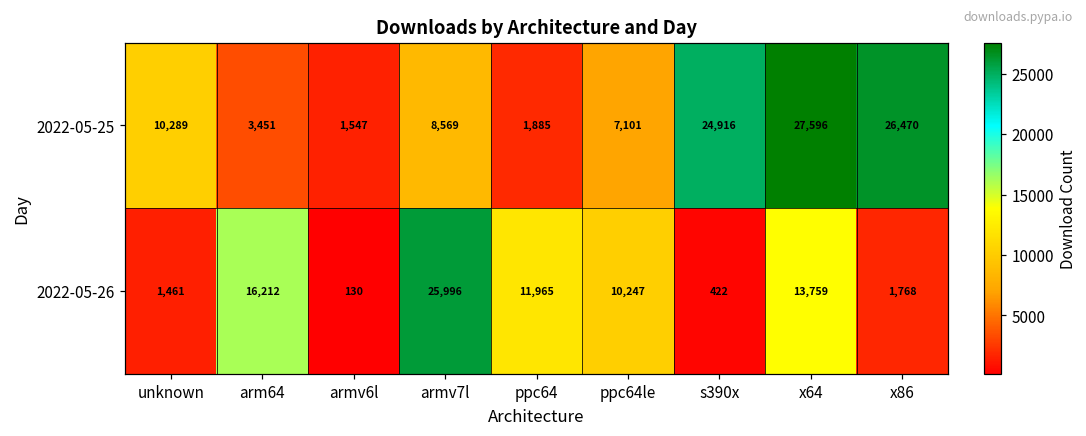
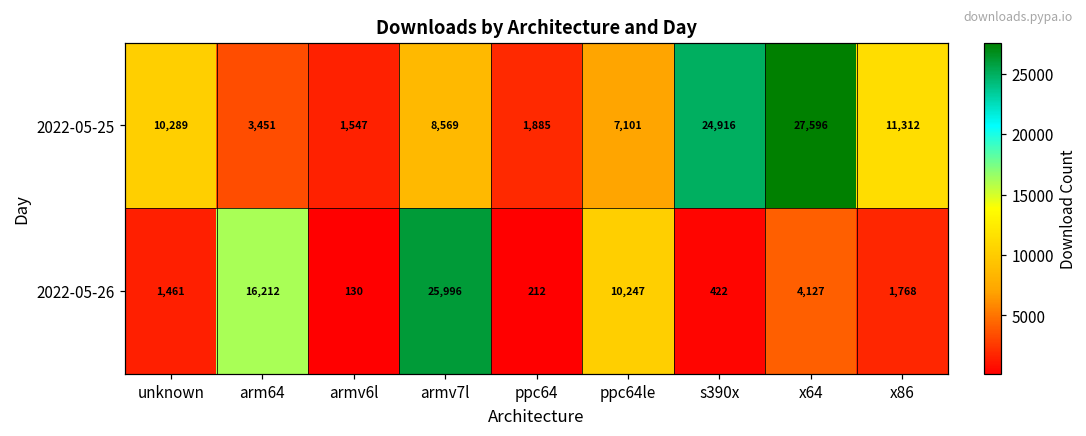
  {
    "2022-05-25": {
      "unknown": "10,289",
      "arm64": "3,451",
      "armv6l": "1,547",
      "armv7l": "8,569",
      "ppc64": "1,885",
      "ppc64le": "7,101",
      "s390x": "24,916",
      "x64": "27,596",
-     "x86": "26,470"
+     "x86": "11,312"
    },
    "2022-05-26": {
      "unknown": "1,461",
      "arm64": "16,212",
      "armv6l": "130",
      "armv7l": "25,996",
-     "ppc64": "11,965",
+     "ppc64": "212",
      "ppc64le": "10,247",
      "s390x": "422",
-     "x64": "13,759",
+     "x64": "4,127",
      "x86": "1,768"
    }
  }
